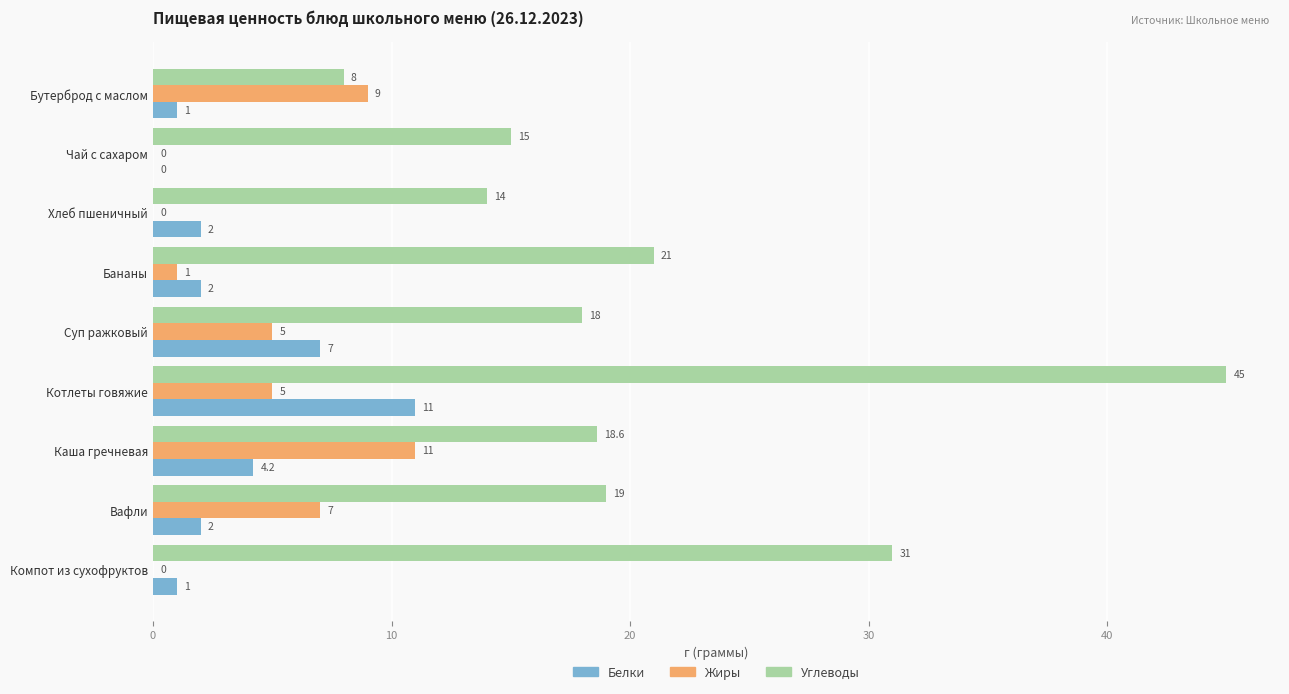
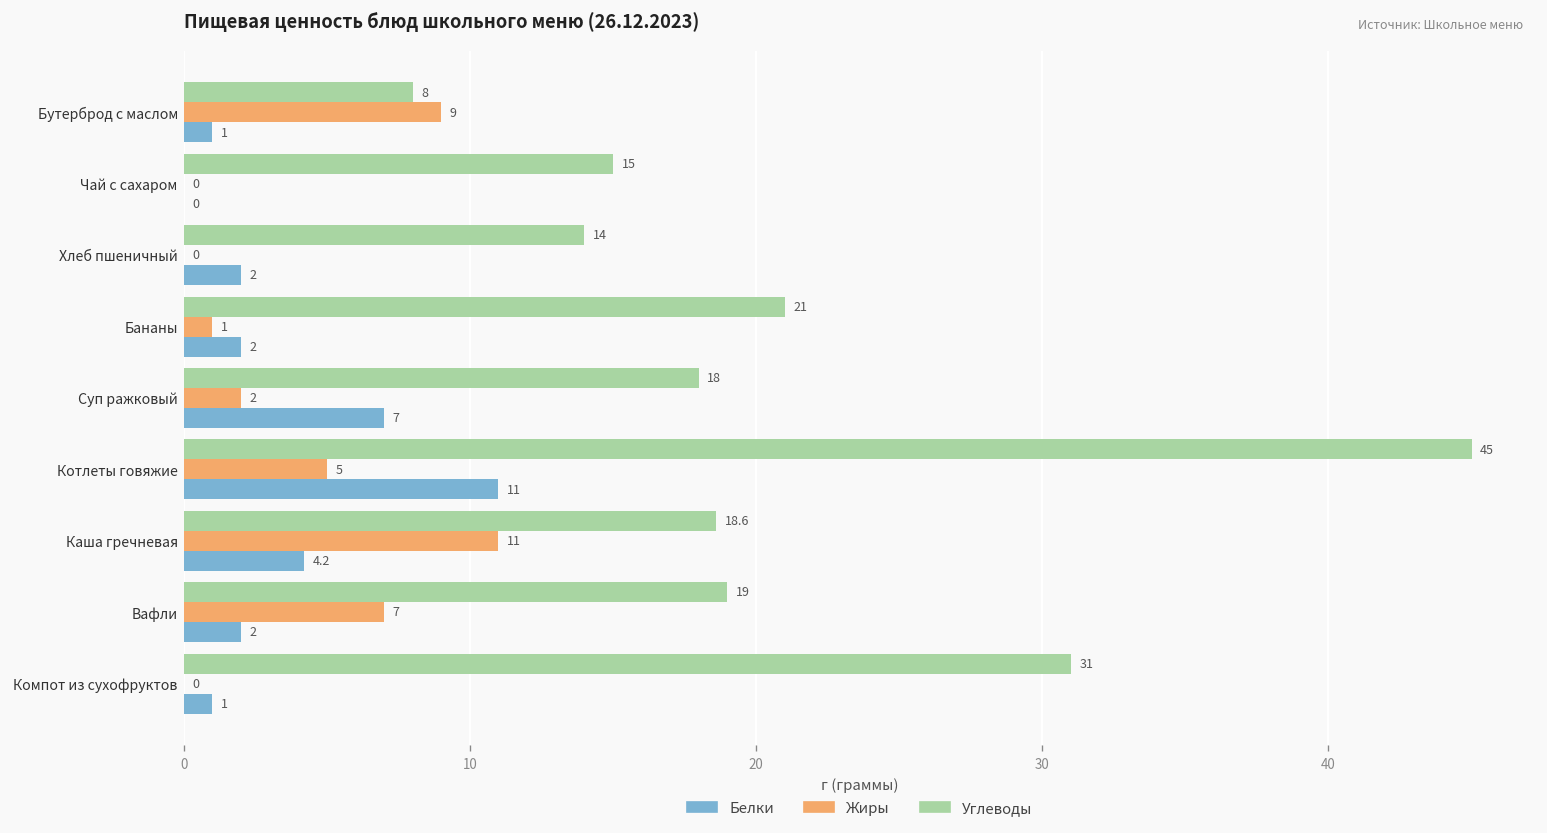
  {
    "Белки": {
      "Бутерброд с маслом": 1,
      "Чай с сахаром": 0,
      "Хлеб пшеничный": 2,
      "Бананы": 2,
      "Суп ражковый": 7,
      "Котлеты говяжие": 11,
      "Каша гречневая": 4.2,
      "Вафли": 2,
      "Компот из сухофруктов": 1
    },
    "Жиры": {
      "Бутерброд с маслом": 9,
      "Чай с сахаром": 0,
      "Хлеб пшеничный": 0,
      "Бананы": 1,
-     "Суп ражковый": 5,
+     "Суп ражковый": 2,
      "Котлеты говяжие": 5,
      "Каша гречневая": 11,
      "Вафли": 7,
      "Компот из сухофруктов": 0
    },
    "Углеводы": {
      "Бутерброд с маслом": 8,
      "Чай с сахаром": 15,
      "Хлеб пшеничный": 14,
      "Бананы": 21,
      "Суп ражковый": 18,
      "Котлеты говяжие": 45,
      "Каша гречневая": 18.6,
      "Вафли": 19,
      "Компот из сухофруктов": 31
    }
  }
